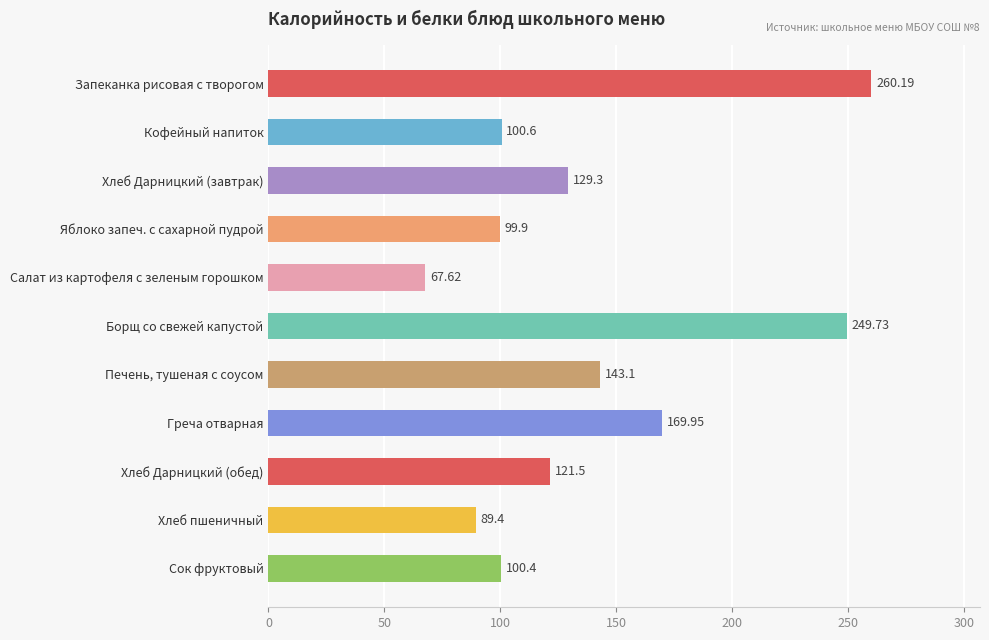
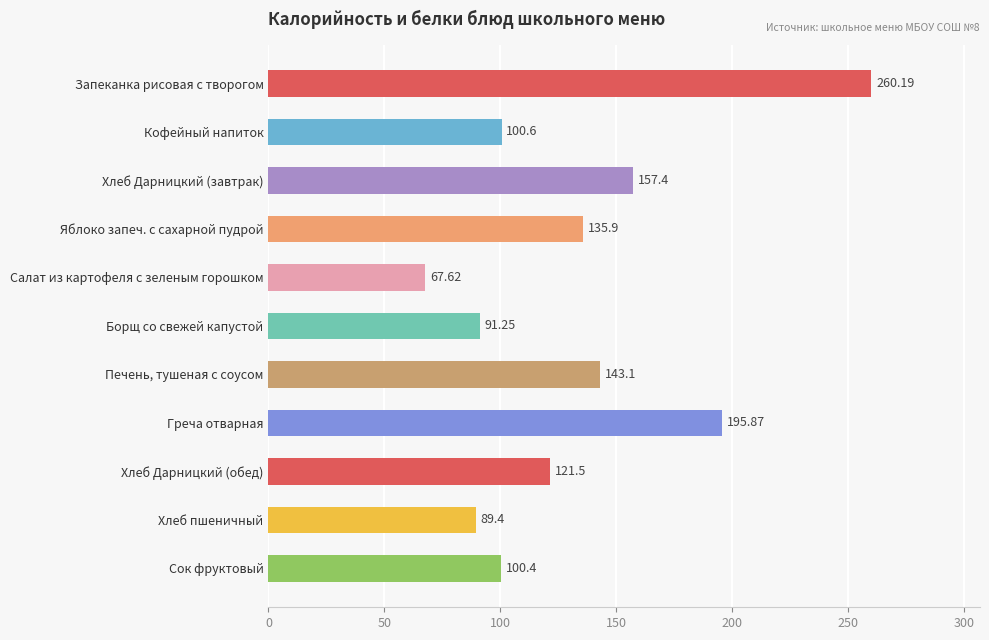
  {
    "Запеканка рисовая с творогом": 260.19,
    "Кофейный напиток": 100.6,
-   "Хлеб Дарницкий (завтрак)": 129.3,
-   "Яблоко запеч. с сахарной пудрой": 99.9,
+   "Хлеб Дарницкий (завтрак)": 157.4,
+   "Яблоко запеч. с сахарной пудрой": 135.9,
    "Салат из картофеля с зеленым горошком": 67.62,
-   "Борщ со свежей капустой": 249.73,
+   "Борщ со свежей капустой": 91.25,
    "Печень, тушеная с соусом": 143.1,
-   "Греча отварная": 169.95,
+   "Греча отварная": 195.87,
    "Хлеб Дарницкий (обед)": 121.5,
    "Хлеб пшеничный": 89.4,
    "Сок фруктовый": 100.4
  }
